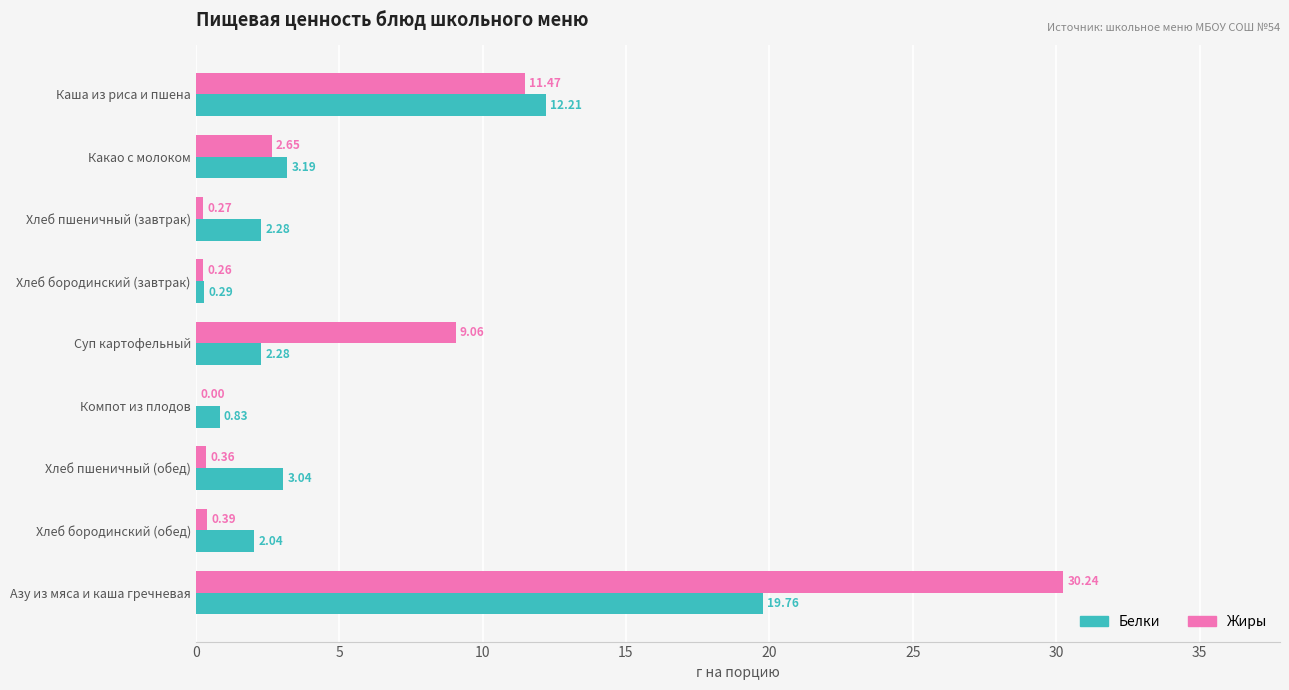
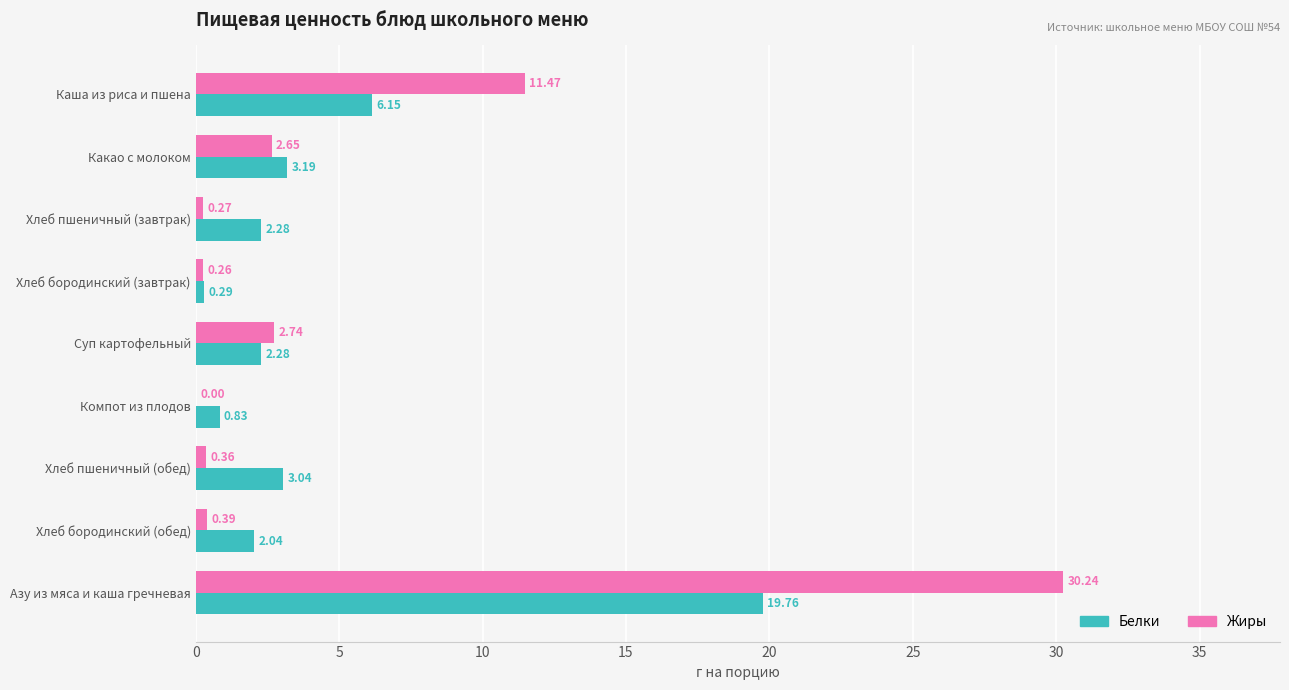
  {
    "Белки": {
-     "Каша из риса и пшена": 12.21,
+     "Каша из риса и пшена": 6.15,
      "Какао с молоком": 3.19,
      "Хлеб пшеничный (завтрак)": 2.28,
      "Хлеб бородинский (завтрак)": 0.29,
      "Суп картофельный": 2.28,
      "Компот из плодов": 0.83,
      "Хлеб пшеничный (обед)": 3.04,
      "Хлеб бородинский (обед)": 2.04,
      "Азу из мяса и каша гречневая": 19.76
    },
    "Жиры": {
      "Каша из риса и пшена": 11.47,
      "Какао с молоком": 2.65,
      "Хлеб пшеничный (завтрак)": 0.27,
      "Хлеб бородинский (завтрак)": 0.26,
-     "Суп картофельный": 9.06,
+     "Суп картофельный": 2.74,
      "Компот из плодов": 0.00,
      "Хлеб пшеничный (обед)": 0.36,
      "Хлеб бородинский (обед)": 0.39,
      "Азу из мяса и каша гречневая": 30.24
    }
  }
